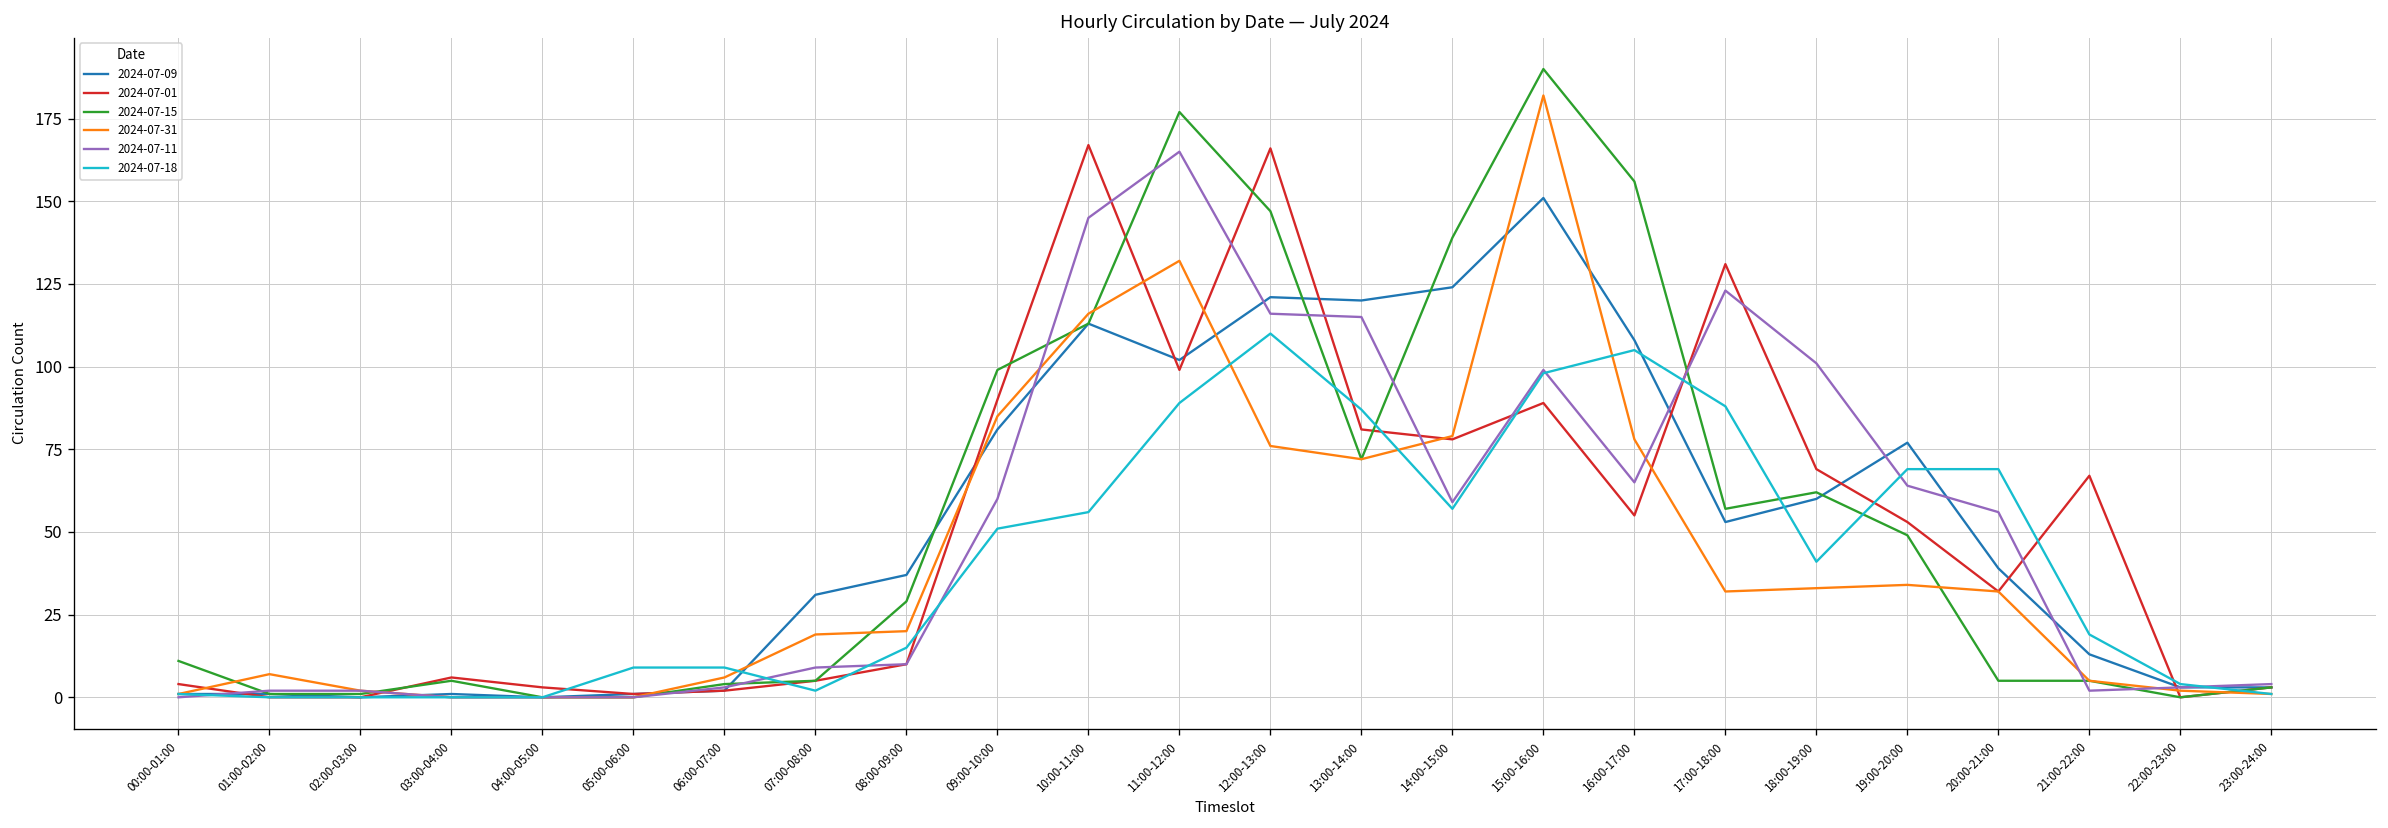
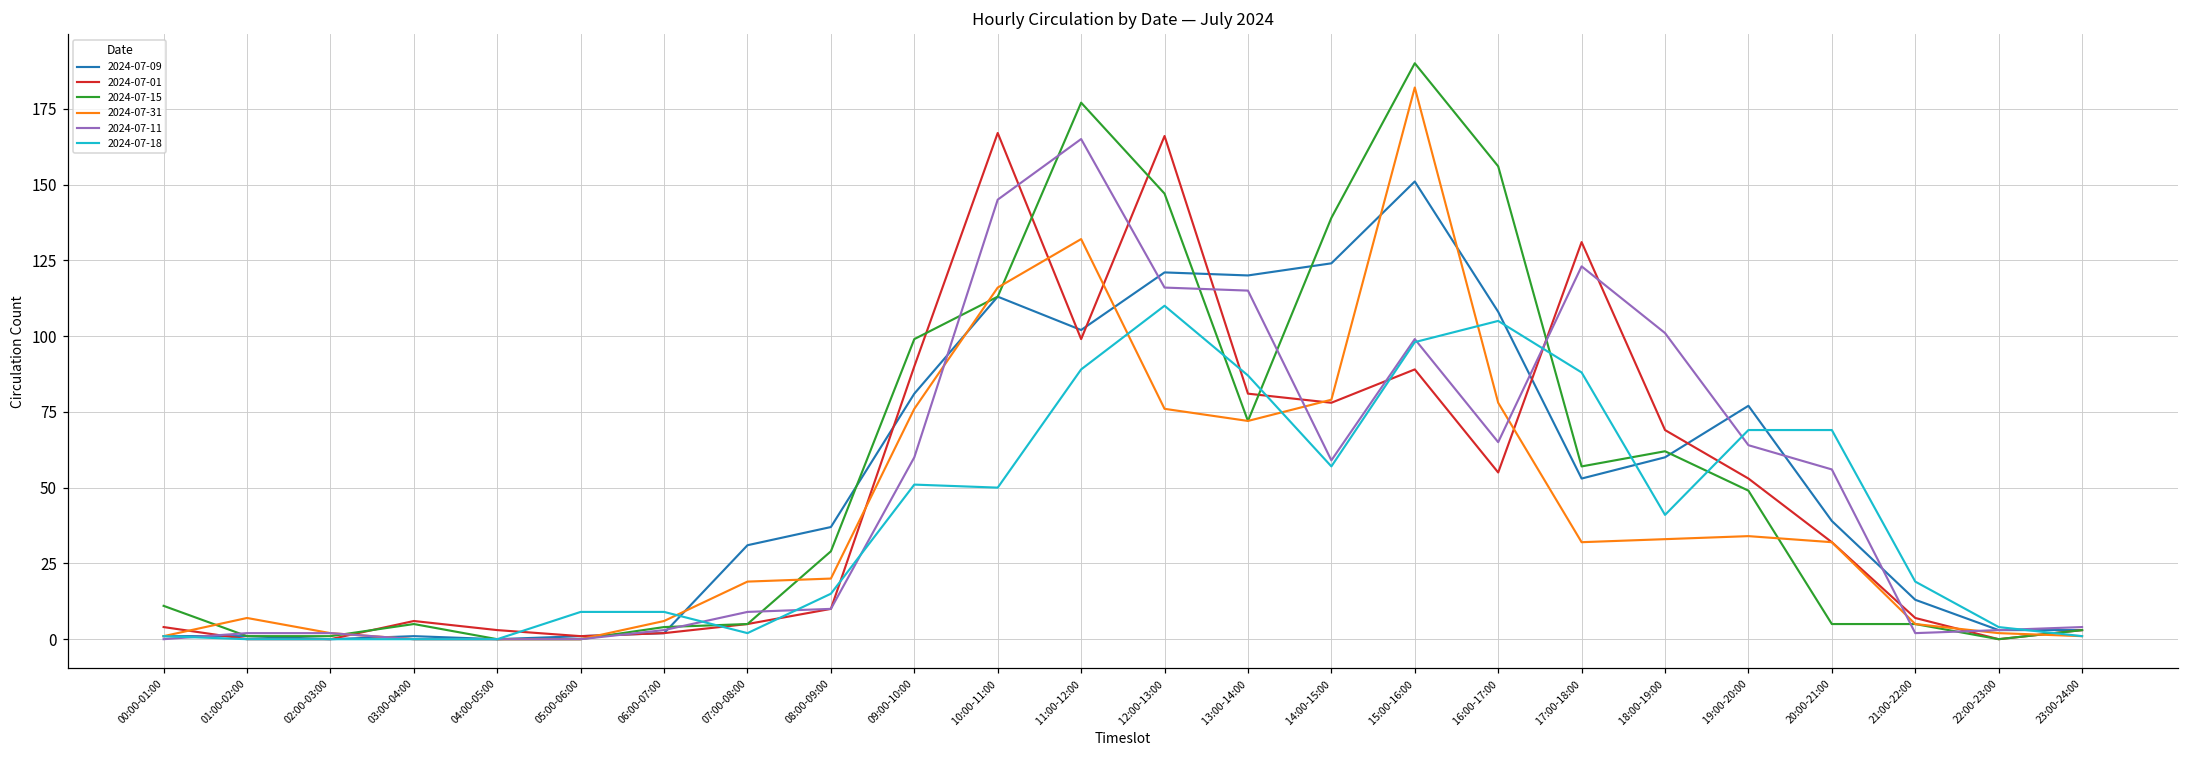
  {
    "2024-07-09": {
      "03:00-04:00": 1,
      "07:00-08:00": 31,
      "08:00-09:00": 37,
      "09:00-10:00": 81,
      "11:00-12:00": 102,
      "12:00-13:00": 121,
      "13:00-14:00": 120,
      "14:00-15:00": 124,
      "15:00-16:00": 151,
      "16:00-17:00": 108,
      "17:00-18:00": 53,
      "18:00-19:00": 60,
      "19:00-20:00": 77,
      "20:00-21:00": 39,
      "21:00-22:00": 13
    },
    "2024-07-01": {
      "00:00-01:00": 4,
      "03:00-04:00": 6,
      "04:00-05:00": 3,
      "09:00-10:00": 90,
      "10:00-11:00": 167,
      "11:00-12:00": 99,
      "12:00-13:00": 166,
      "13:00-14:00": 81,
      "14:00-15:00": 78,
      "15:00-16:00": 89,
      "16:00-17:00": 55,
      "17:00-18:00": 131,
      "18:00-19:00": 69,
      "19:00-20:00": 53,
-     "21:00-22:00": 67
+     "21:00-22:00": 7
    },
    "2024-07-15": {
      "00:00-01:00": 11,
      "02:00-03:00": 1,
      "03:00-04:00": 5,
      "06:00-07:00": 4,
      "08:00-09:00": 29,
      "09:00-10:00": 99,
      "11:00-12:00": 177,
      "12:00-13:00": 147,
      "14:00-15:00": 139,
      "15:00-16:00": 190,
      "16:00-17:00": 156,
      "17:00-18:00": 57,
      "18:00-19:00": 62,
      "19:00-20:00": 49,
      "20:00-21:00": 5
    },
    "2024-07-31": {
      "01:00-02:00": 7,
      "06:00-07:00": 6,
      "07:00-08:00": 19,
      "08:00-09:00": 20,
-     "09:00-10:00": 85,
+     "09:00-10:00": 76,
      "10:00-11:00": 116,
      "11:00-12:00": 132,
      "12:00-13:00": 76,
      "14:00-15:00": 79,
      "15:00-16:00": 182,
      "16:00-17:00": 78,
      "17:00-18:00": 32,
      "18:00-19:00": 33,
      "19:00-20:00": 34,
      "22:00-23:00": 2
    },
    "2024-07-11": {
      "00:00-01:00": 0,
      "01:00-02:00": 2,
      "06:00-07:00": 3,
      "07:00-08:00": 9,
      "09:00-10:00": 60,
      "10:00-11:00": 145,
      "11:00-12:00": 165,
      "12:00-13:00": 116,
      "13:00-14:00": 115,
      "14:00-15:00": 59,
      "15:00-16:00": 99,
      "16:00-17:00": 65,
      "17:00-18:00": 123,
      "18:00-19:00": 101,
      "19:00-20:00": 64,
      "20:00-21:00": 56,
      "21:00-22:00": 2,
      "23:00-24:00": 4
    },
    "2024-07-18": {
      "05:00-06:00": 9,
      "06:00-07:00": 9,
      "07:00-08:00": 2,
      "08:00-09:00": 15,
      "09:00-10:00": 51,
-     "10:00-11:00": 56,
+     "10:00-11:00": 50,
      "11:00-12:00": 89,
      "12:00-13:00": 110,
      "13:00-14:00": 87,
      "14:00-15:00": 57,
      "15:00-16:00": 98,
      "16:00-17:00": 105,
      "17:00-18:00": 88,
      "18:00-19:00": 41,
      "19:00-20:00": 69,
      "20:00-21:00": 69,
      "21:00-22:00": 19,
      "22:00-23:00": 4
    }
  }
